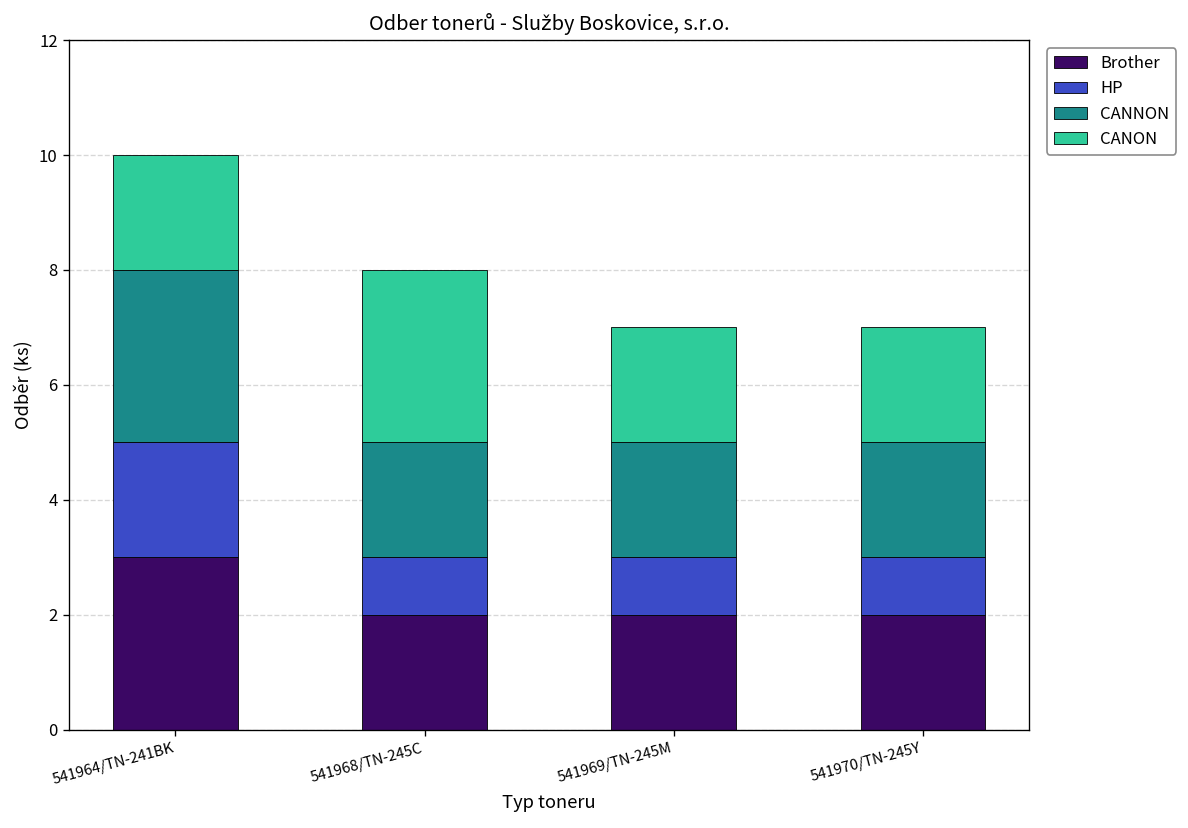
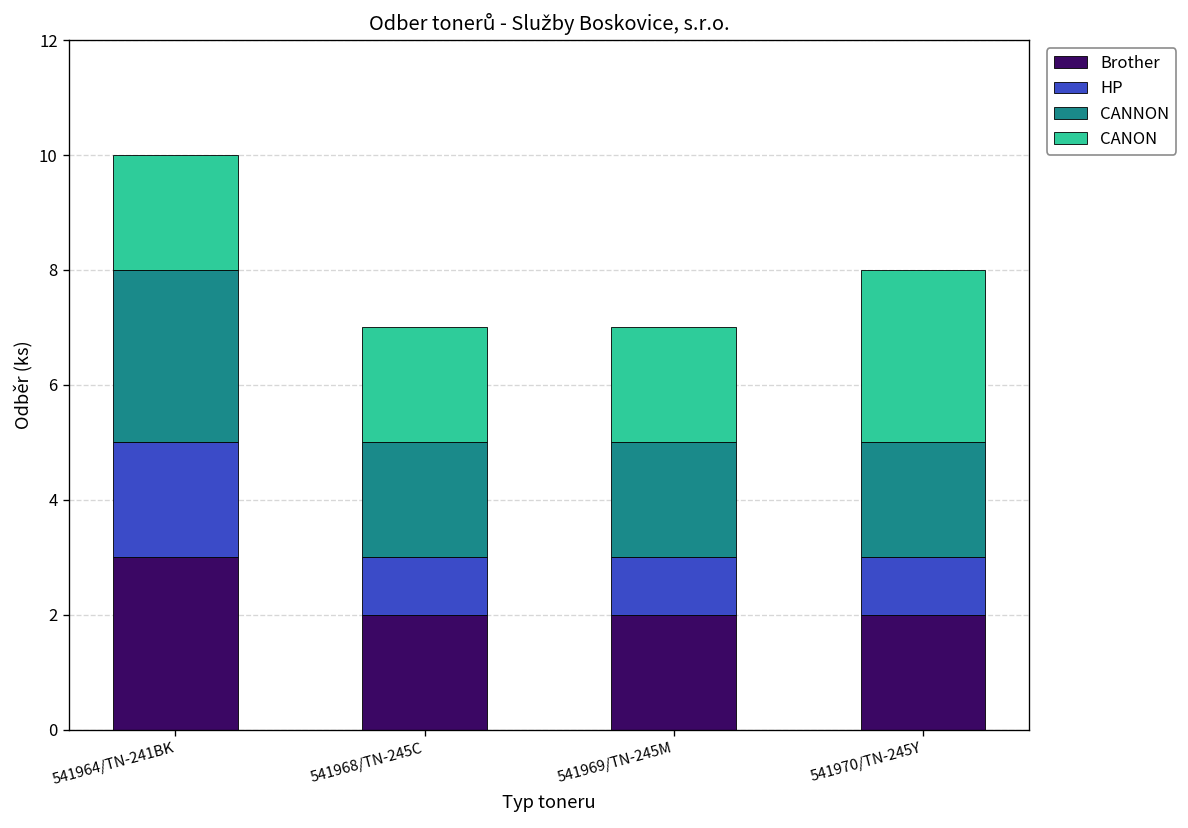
  {
    "Brother": {
      "541964/TN-241BK": 3,
      "541968/TN-245C": 2,
      "541969/TN-245M": 2,
      "541970/TN-245Y": 2
    },
    "HP": {
      "541964/TN-241BK": 2,
      "541968/TN-245C": 1,
      "541969/TN-245M": 1,
      "541970/TN-245Y": 1
    },
    "CANNON": {
      "541964/TN-241BK": 3,
      "541968/TN-245C": 2,
      "541969/TN-245M": 2,
      "541970/TN-245Y": 2
    },
    "CANON": {
      "541964/TN-241BK": 2,
-     "541968/TN-245C": 3,
+     "541968/TN-245C": 2,
      "541969/TN-245M": 2,
-     "541970/TN-245Y": 2
+     "541970/TN-245Y": 3
    }
  }
